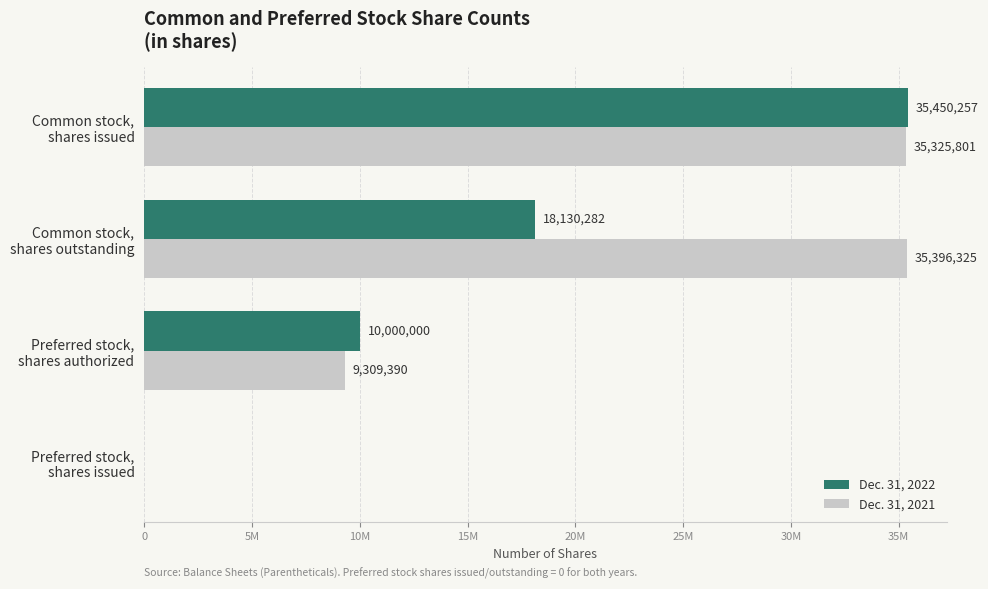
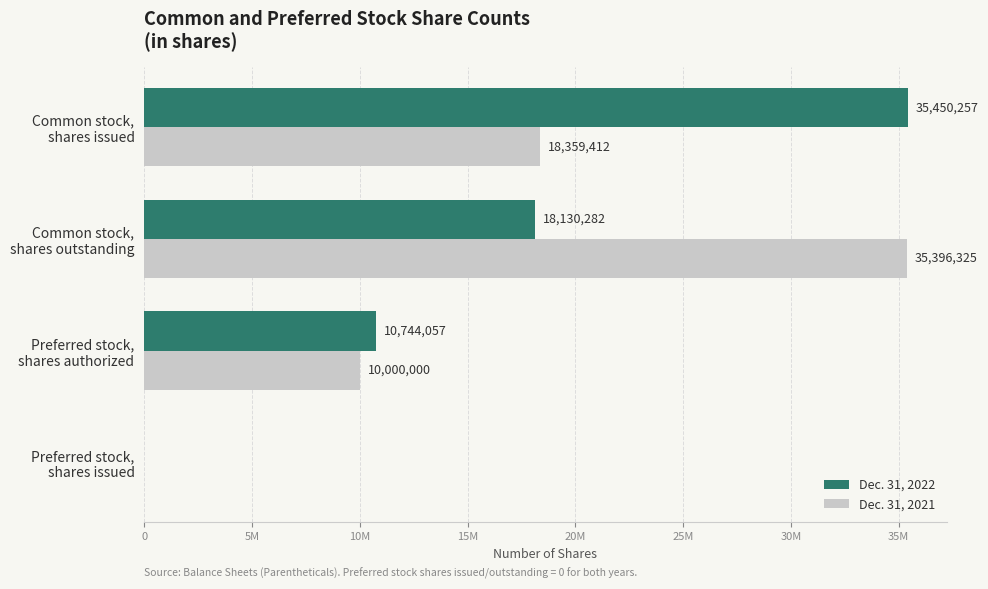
  {
    "Dec. 31, 2022": {
      "Common stock, shares issued": "35,450,257",
      "Common stock, shares outstanding": "18,130,282",
-     "Preferred stock, shares authorized": "10,000,000"
+     "Preferred stock, shares authorized": "10,744,057"
    },
    "Dec. 31, 2021": {
-     "Common stock, shares issued": "35,325,801",
+     "Common stock, shares issued": "18,359,412",
      "Common stock, shares outstanding": "35,396,325",
-     "Preferred stock, shares authorized": "9,309,390"
+     "Preferred stock, shares authorized": "10,000,000"
    }
  }
